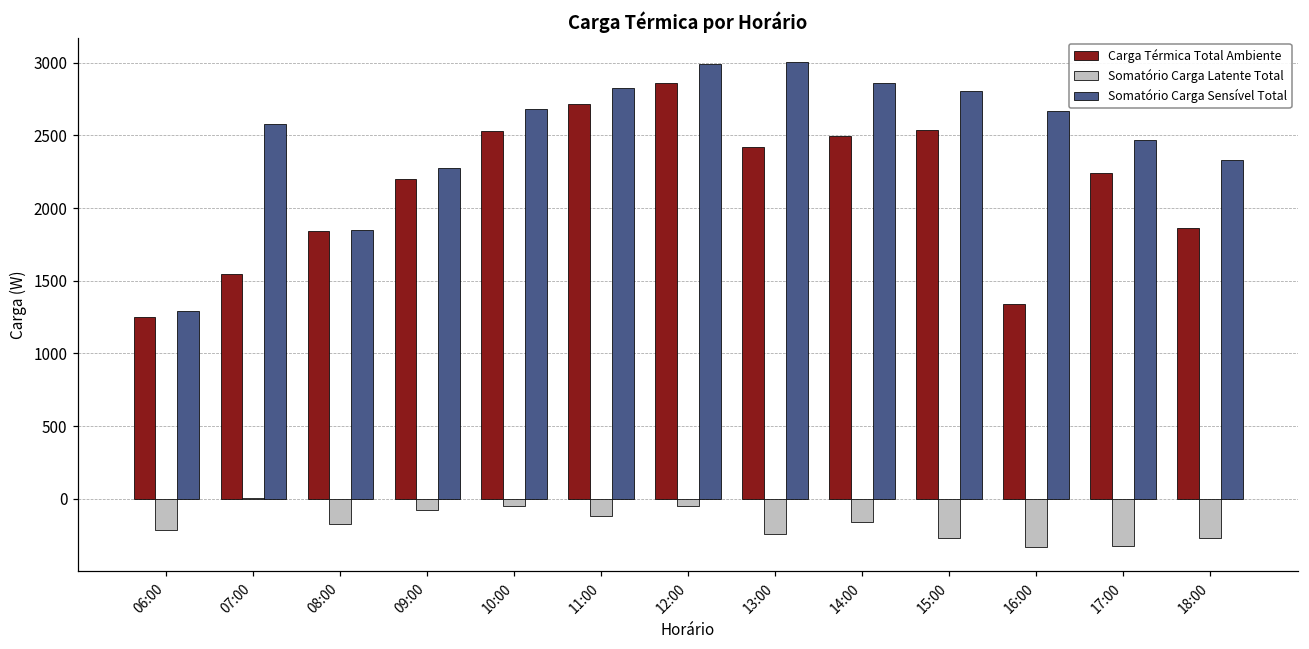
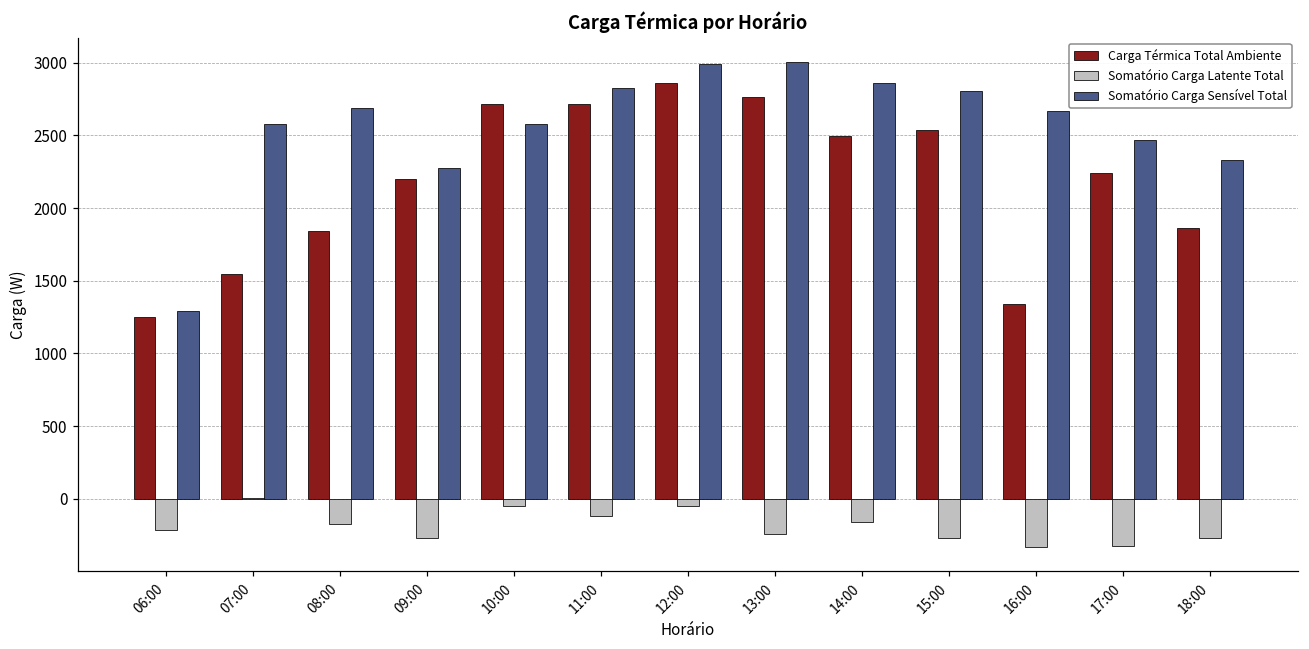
  {
    "Carga Térmica Total Ambiente": {
      "06:00": 1250,
      "07:00": 1550,
      "08:00": 1840,
      "09:00": 2200,
-     "10:00": 2530,
+     "10:00": 2720,
      "11:00": 2710,
      "12:00": 2860,
-     "13:00": 2420,
+     "13:00": 2760,
      "14:00": 2490,
      "15:00": 2540,
      "16:00": 1340,
      "17:00": 2240,
      "18:00": 1860
    },
    "Somatório Carga Latente Total": {
      "06:00": -220,
      "08:00": -170,
-     "09:00": -80,
+     "09:00": -270,
      "10:00": -50,
      "11:00": -120,
      "12:00": -50,
      "13:00": -240,
      "14:00": -160,
      "15:00": -270,
      "16:00": -330,
      "17:00": -320,
      "18:00": -270
    },
    "Somatório Carga Sensível Total": {
      "06:00": 1290,
      "07:00": 2580,
-     "08:00": 1850,
+     "08:00": 2690,
      "09:00": 2280,
-     "10:00": 2680,
+     "10:00": 2580,
      "11:00": 2830,
      "12:00": 2990,
      "13:00": 3000,
      "14:00": 2860,
      "15:00": 2800,
      "16:00": 2670,
      "17:00": 2470,
      "18:00": 2330
    }
  }
